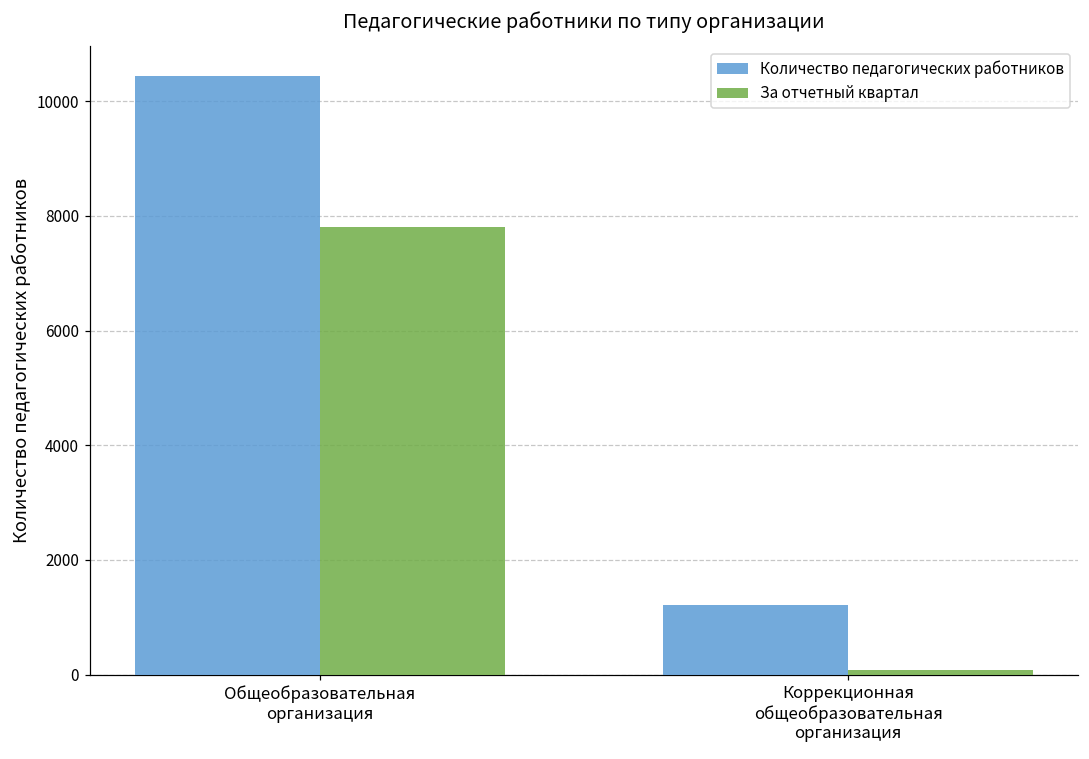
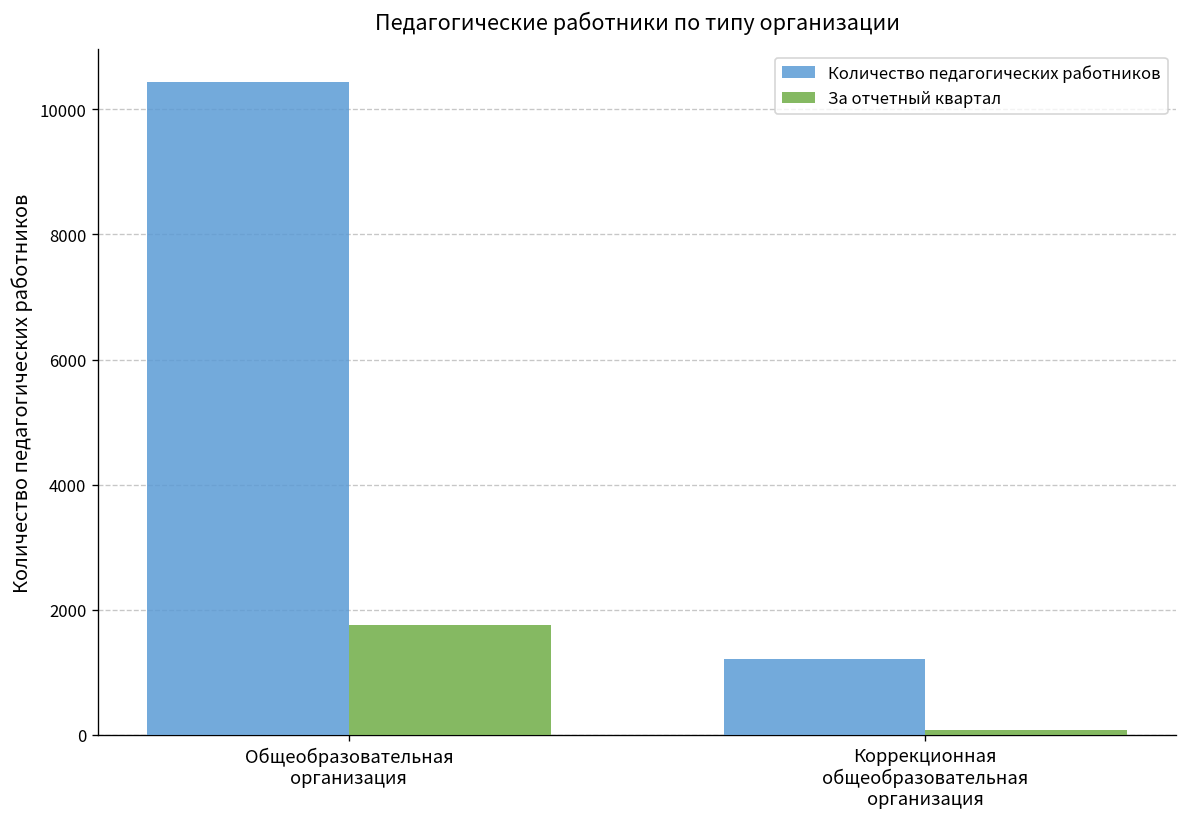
  {
    "Количество педагогических работников": {
      "Общеобразовательная организация": 10400,
      "Коррекционная общеобразовательная организация": 1200
    },
    "За отчетный квартал": {
-     "Общеобразовательная организация": 7800,
+     "Общеобразовательная организация": 1800,
      "Коррекционная общеобразовательная организация": 100
    }
  }
